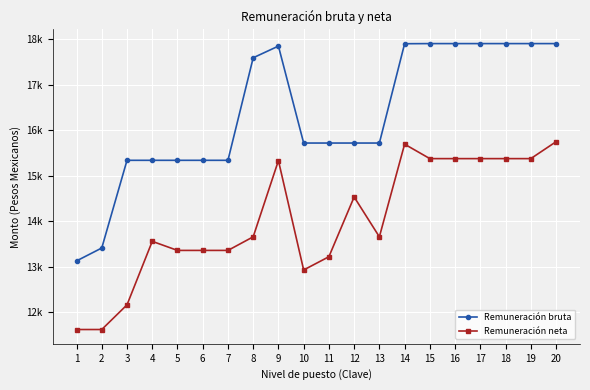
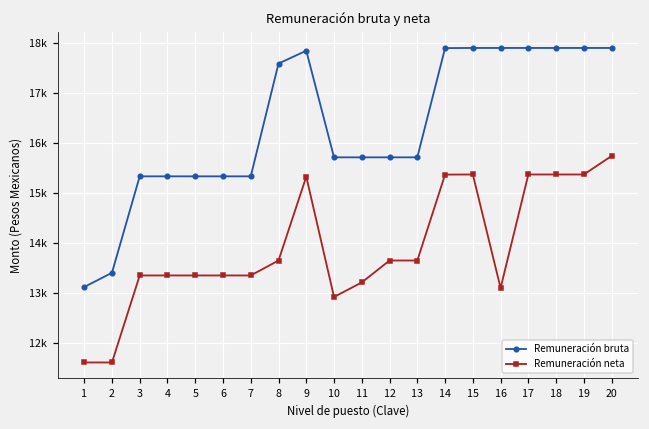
  {
    "Remuneración bruta": {
      "1": 13100,
      "2": 13400,
      "3": 15300,
      "4": 15300,
      "5": 15300,
      "6": 15300,
      "7": 15300,
      "8": 17600,
      "9": 17900,
      "10": 15700,
      "11": 15700,
      "12": 15700,
      "13": 15700,
      "14": 17900,
      "15": 17900,
      "16": 17900,
      "17": 17900,
      "18": 17900,
      "19": 17900,
      "20": 17900
    },
    "Remuneración neta": {
      "1": 11600,
      "2": 11600,
-     "3": 12200,
-     "4": 13600,
+     "3": 13400,
+     "4": 13400,
      "5": 13400,
      "6": 13400,
      "7": 13400,
      "8": 13700,
      "9": 15300,
      "10": 12900,
      "11": 13200,
-     "12": 14500,
+     "12": 13700,
      "13": 13700,
-     "14": 15700,
+     "14": 15400,
      "15": 15400,
-     "16": 15400,
+     "16": 13100,
      "17": 15400,
      "18": 15400,
      "19": 15400,
      "20": 15700
    }
  }
